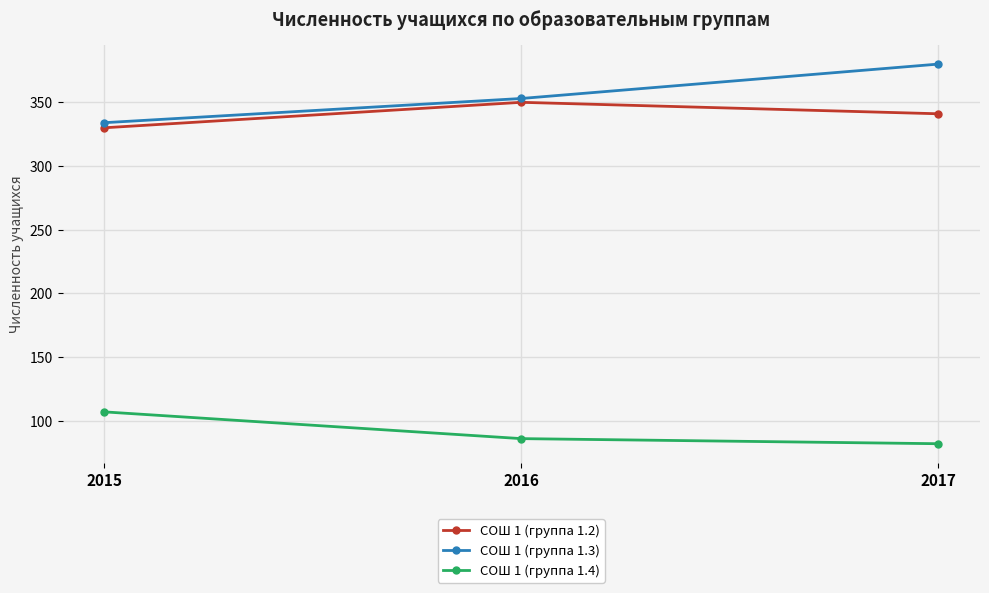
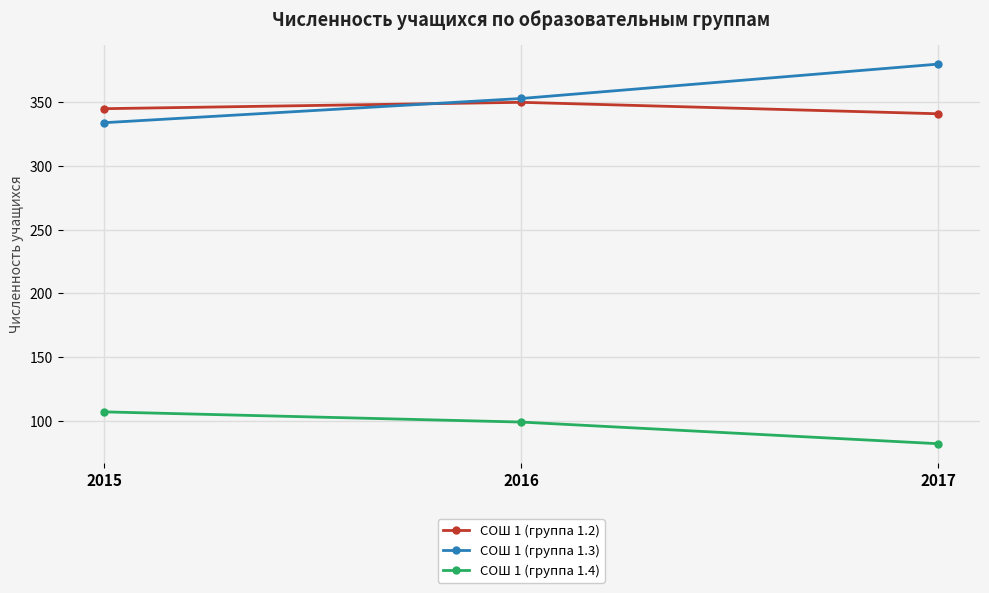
  {
    "СОШ 1 (группа 1.2)": {
-     "2015": 330,
+     "2015": 345,
      "2016": 350,
      "2017": 341
    },
    "СОШ 1 (группа 1.3)": {
      "2015": 334,
      "2016": 353,
      "2017": 380
    },
    "СОШ 1 (группа 1.4)": {
      "2015": 107,
-     "2016": 86,
+     "2016": 99,
      "2017": 82
    }
  }
